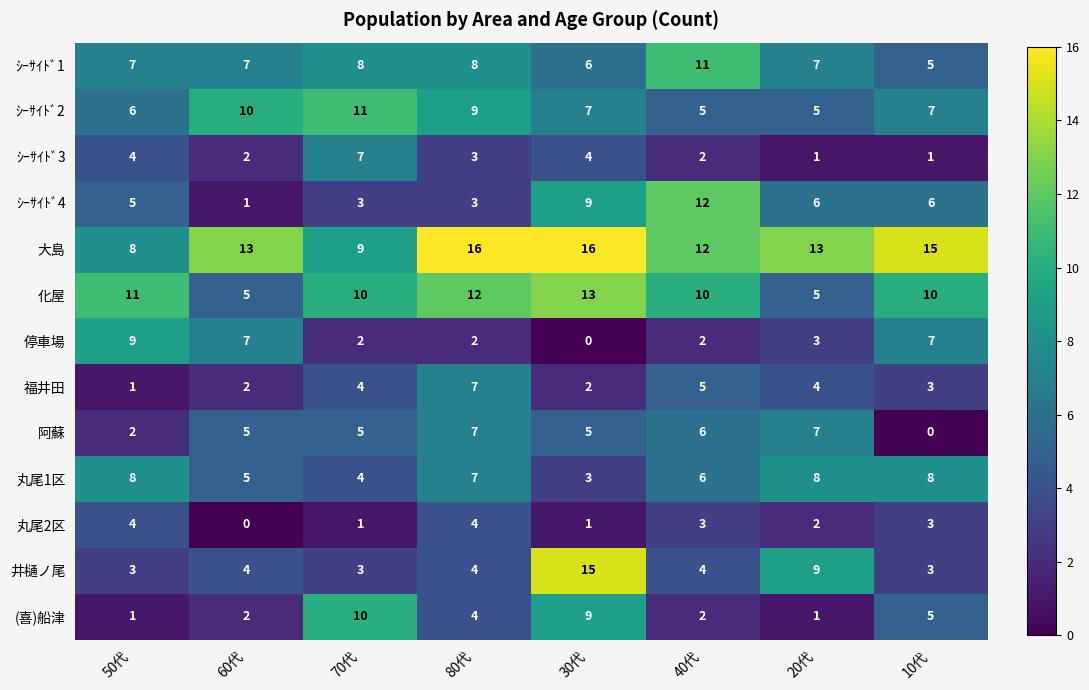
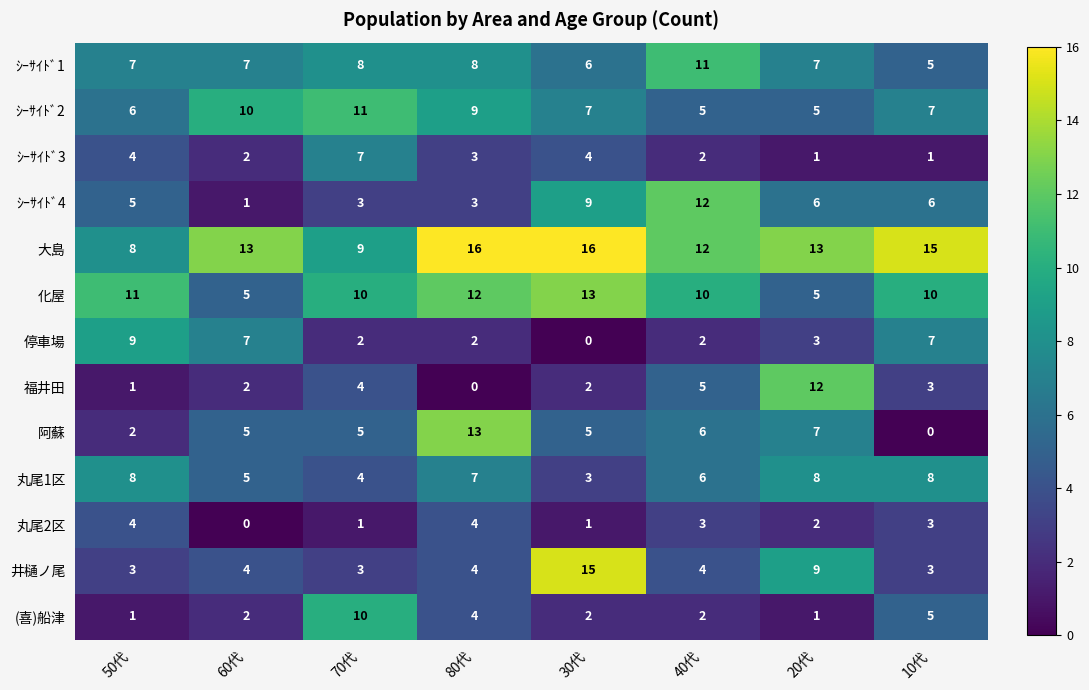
  {
    "ｼｰｻｲﾄﾞ1": {
      "50代": 7,
      "60代": 7,
      "70代": 8,
      "80代": 8,
      "30代": 6,
      "40代": 11,
      "20代": 7,
      "10代": 5
    },
    "ｼｰｻｲﾄﾞ2": {
      "50代": 6,
      "60代": 10,
      "70代": 11,
      "80代": 9,
      "30代": 7,
      "40代": 5,
      "20代": 5,
      "10代": 7
    },
    "ｼｰｻｲﾄﾞ3": {
      "50代": 4,
      "60代": 2,
      "70代": 7,
      "80代": 3,
      "30代": 4,
      "40代": 2,
      "20代": 1,
      "10代": 1
    },
    "ｼｰｻｲﾄﾞ4": {
      "50代": 5,
      "60代": 1,
      "70代": 3,
      "80代": 3,
      "30代": 9,
      "40代": 12,
      "20代": 6,
      "10代": 6
    },
    "大島": {
      "50代": 8,
      "60代": 13,
      "70代": 9,
      "80代": 16,
      "30代": 16,
      "40代": 12,
      "20代": 13,
      "10代": 15
    },
    "化屋": {
      "50代": 11,
      "60代": 5,
      "70代": 10,
      "80代": 12,
      "30代": 13,
      "40代": 10,
      "20代": 5,
      "10代": 10
    },
    "停車場": {
      "50代": 9,
      "60代": 7,
      "70代": 2,
      "80代": 2,
      "30代": 0,
      "40代": 2,
      "20代": 3,
      "10代": 7
    },
    "福井田": {
      "50代": 1,
      "60代": 2,
      "70代": 4,
-     "80代": 7,
+     "80代": 0,
      "30代": 2,
      "40代": 5,
-     "20代": 4,
+     "20代": 12,
      "10代": 3
    },
    "阿蘇": {
      "50代": 2,
      "60代": 5,
      "70代": 5,
-     "80代": 7,
+     "80代": 13,
      "30代": 5,
      "40代": 6,
      "20代": 7,
      "10代": 0
    },
    "丸尾1区": {
      "50代": 8,
      "60代": 5,
      "70代": 4,
      "80代": 7,
      "30代": 3,
      "40代": 6,
      "20代": 8,
      "10代": 8
    },
    "丸尾2区": {
      "50代": 4,
      "60代": 0,
      "70代": 1,
      "80代": 4,
      "30代": 1,
      "40代": 3,
      "20代": 2,
      "10代": 3
    },
    "井樋ノ尾": {
      "50代": 3,
      "60代": 4,
      "70代": 3,
      "80代": 4,
      "30代": 15,
      "40代": 4,
      "20代": 9,
      "10代": 3
    },
    "(喜)船津": {
      "50代": 1,
      "60代": 2,
      "70代": 10,
      "80代": 4,
-     "30代": 9,
+     "30代": 2,
      "40代": 2,
      "20代": 1,
      "10代": 5
    }
  }
